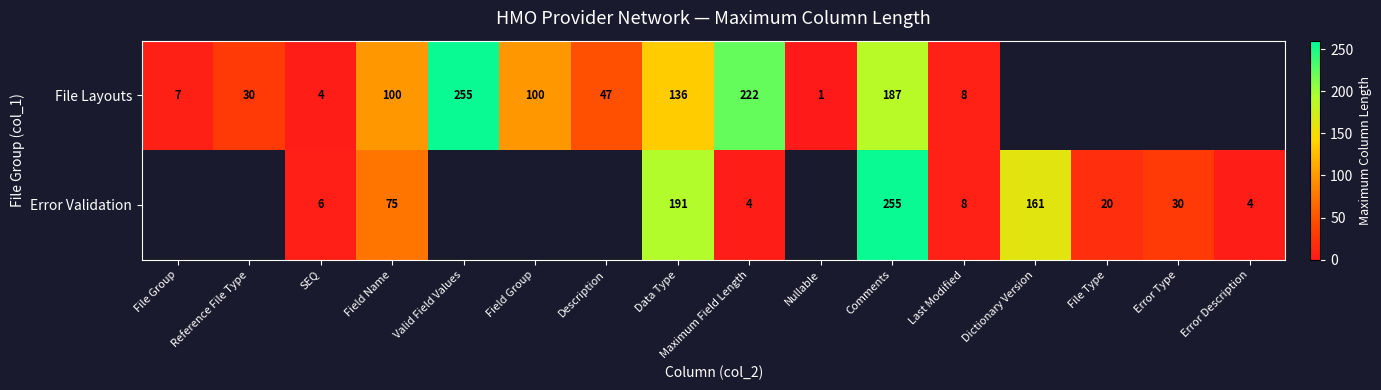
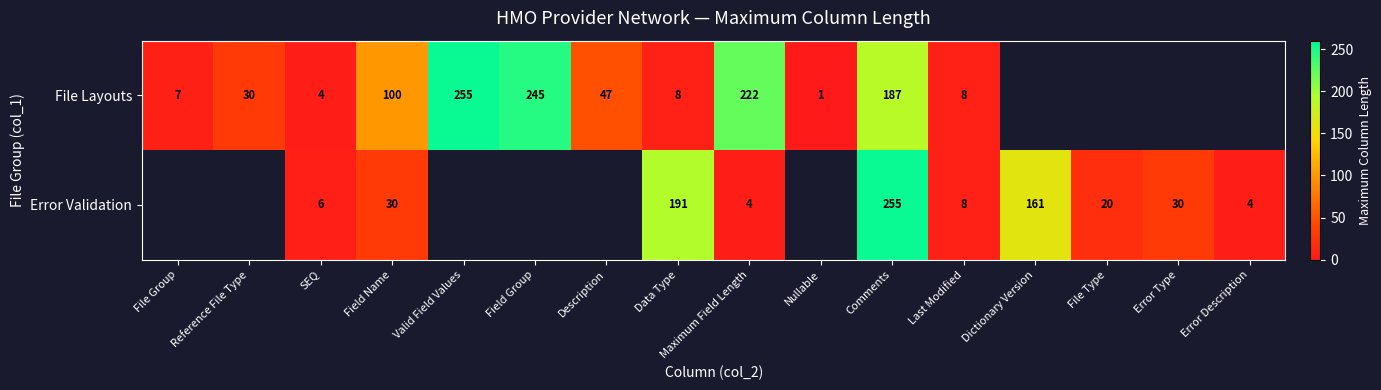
  {
    "File Layouts": {
      "File Group": 7,
      "Reference File Type": 30,
      "SEQ": 4,
      "Field Name": 100,
      "Valid Field Values": 255,
-     "Field Group": 100,
+     "Field Group": 245,
      "Description": 47,
-     "Data Type": 136,
+     "Data Type": 8,
      "Maximum Field Length": 222,
      "Nullable": 1,
      "Comments": 187,
      "Last Modified": 8
    },
    "Error Validation": {
      "SEQ": 6,
-     "Field Name": 75,
+     "Field Name": 30,
      "Data Type": 191,
      "Maximum Field Length": 4,
      "Comments": 255,
      "Last Modified": 8,
      "Dictionary Version": 161,
      "File Type": 20,
      "Error Type": 30,
      "Error Description": 4
    }
  }
